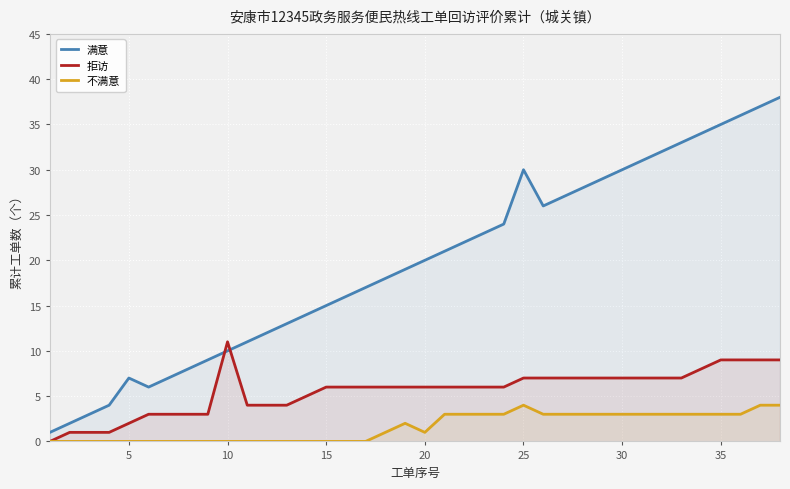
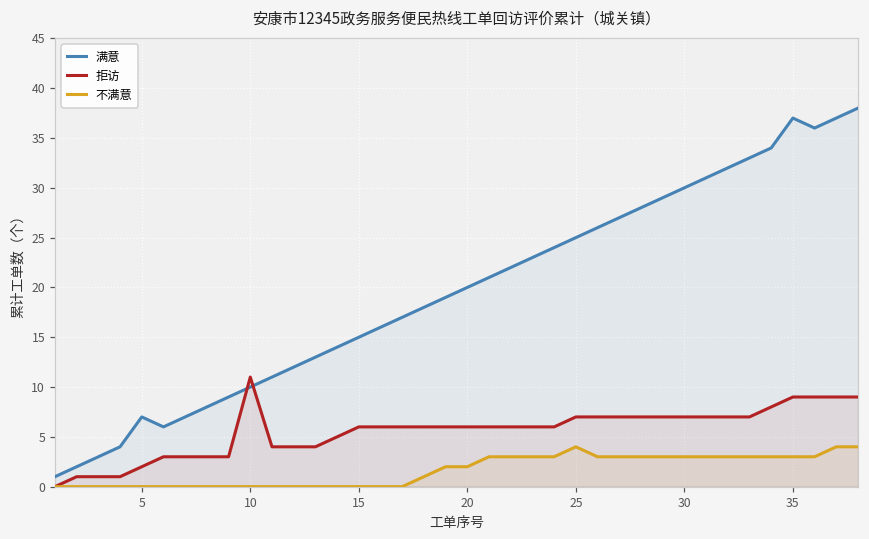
  {
    "满意": {
      "5": 7,
      "10": 10,
      "15": 15,
      "20": 20,
-     "25": 30,
+     "25": 25,
      "30": 30,
-     "35": 35
+     "35": 37
    },
    "拒访": {
      "5": 2,
      "10": 11,
      "15": 6,
      "20": 6,
      "25": 7,
      "30": 7,
      "35": 9
    },
    "不满意": {
      "5": 0,
      "10": 0,
      "15": 0,
-     "20": 1,
+     "20": 2,
      "25": 4,
      "30": 3,
      "35": 3
    }
  }
